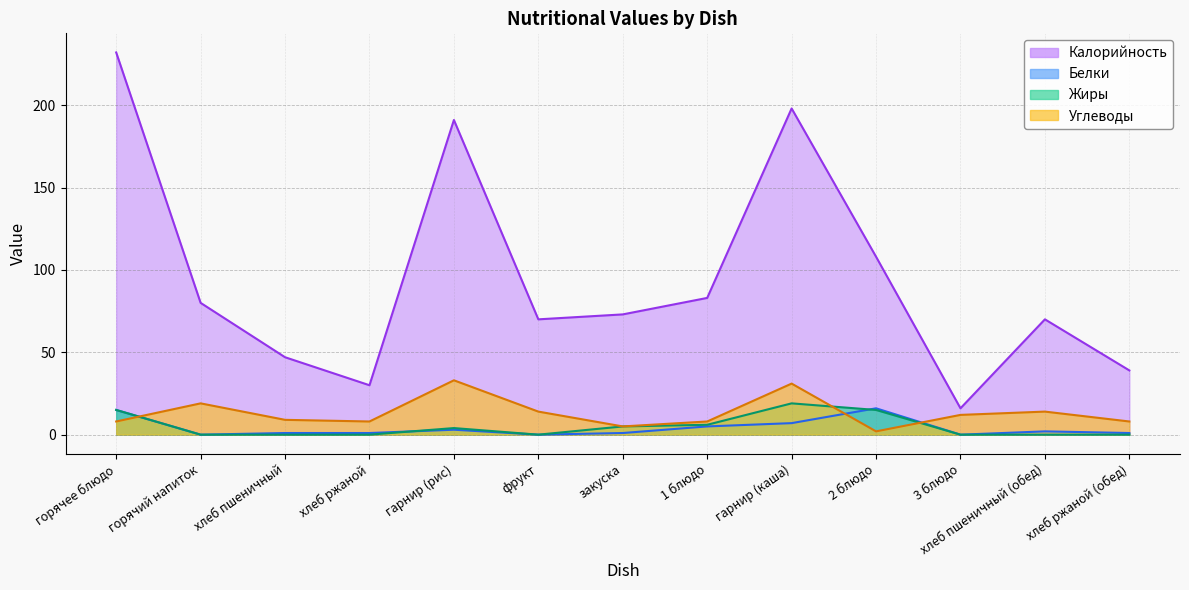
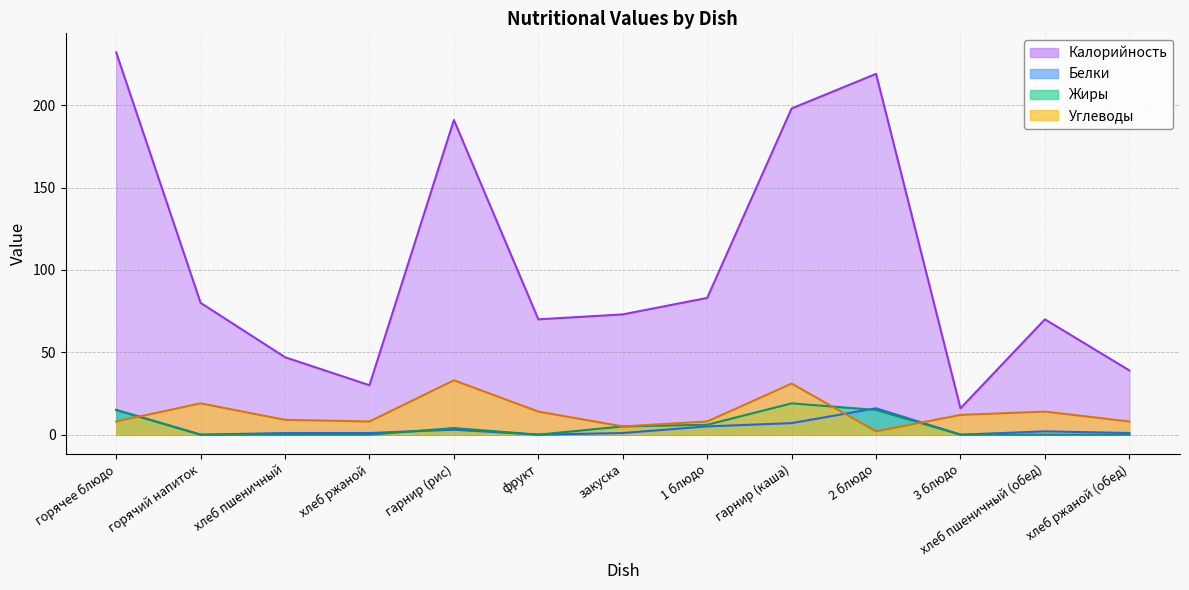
  {
    "Калорийность": {
      "горячее блюдо": 232,
      "горячий напиток": 80,
      "хлеб пшеничный": 47,
      "хлеб ржаной": 30,
      "гарнир (рис)": 191,
      "фрукт": 70,
      "закуска": 73,
      "1 блюдо": 83,
      "гарнир (каша)": 198,
-     "2 блюдо": 108,
+     "2 блюдо": 219,
      "3 блюдо": 16,
      "хлеб пшеничный (обед)": 70,
      "хлеб ржаной (обед)": 39
    },
    "Белки": {
      "закуска": 1,
      "гарнир (каша)": 7,
      "хлеб пшеничный (обед)": 2
    },
    "Жиры": {
      "гарнир (каша)": 19,
      "хлеб пшеничный (обед)": 0
    },
    "Углеводы": {
      "горячее блюдо": 8,
      "горячий напиток": 19,
      "хлеб пшеничный": 9,
      "хлеб ржаной": 8,
      "гарнир (рис)": 33,
      "фрукт": 14,
      "1 блюдо": 8,
      "гарнир (каша)": 31,
      "2 блюдо": 2,
      "3 блюдо": 12,
      "хлеб пшеничный (обед)": 14,
      "хлеб ржаной (обед)": 8
    }
  }
